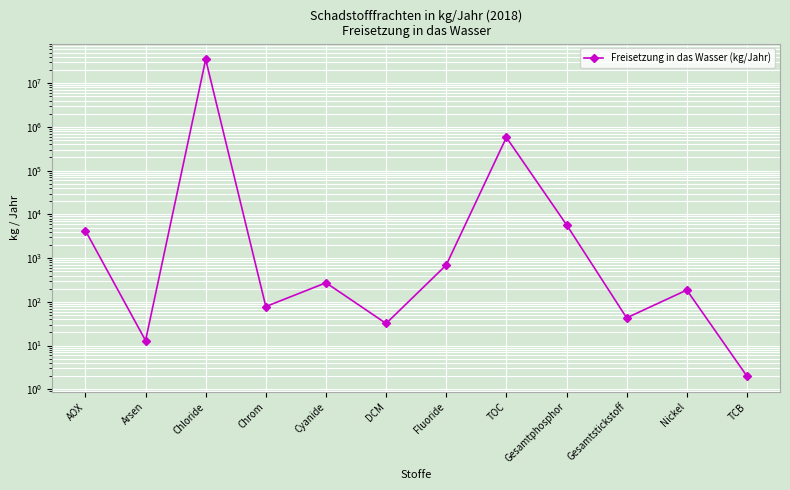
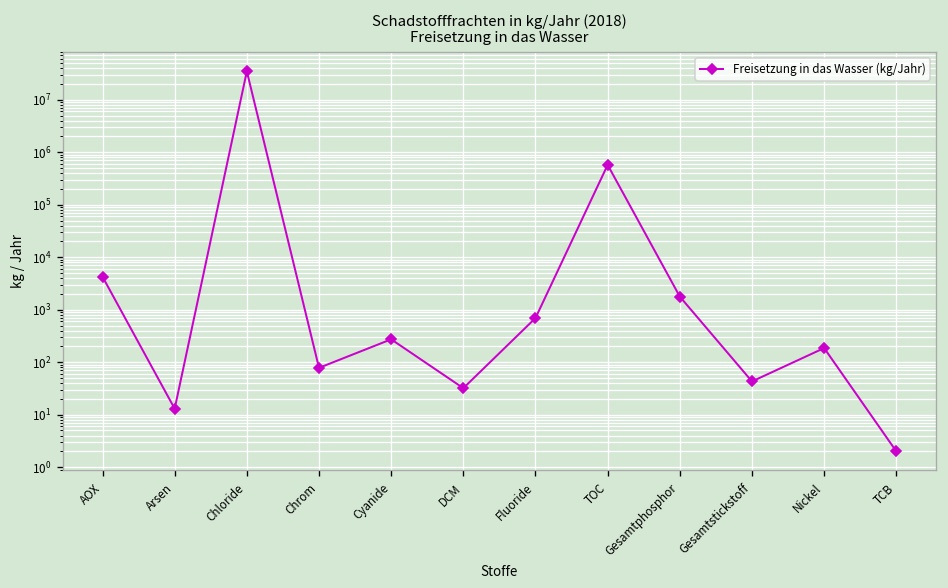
  {
    "AOX": 4000,
    "Arsen": 13,
    "Chloride": 30000000,
    "Chrom": 80,
    "Cyanide": 300,
    "DCM": 30,
    "Fluoride": 700,
    "TOC": 600000,
-   "Gesamtphosphor": 6000,
+   "Gesamtphosphor": 1800,
    "Gesamtstickstoff": 40,
    "Nickel": 190,
    "TCB": 2
  }
